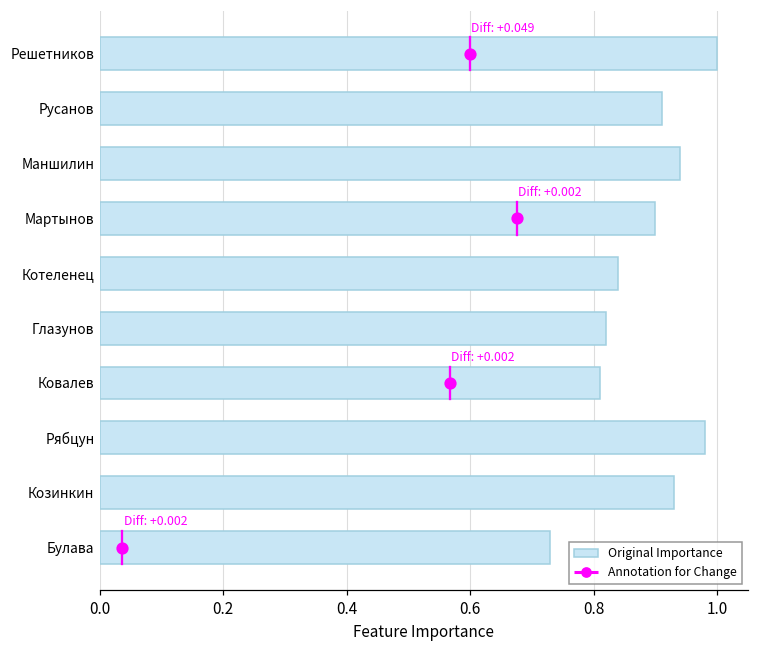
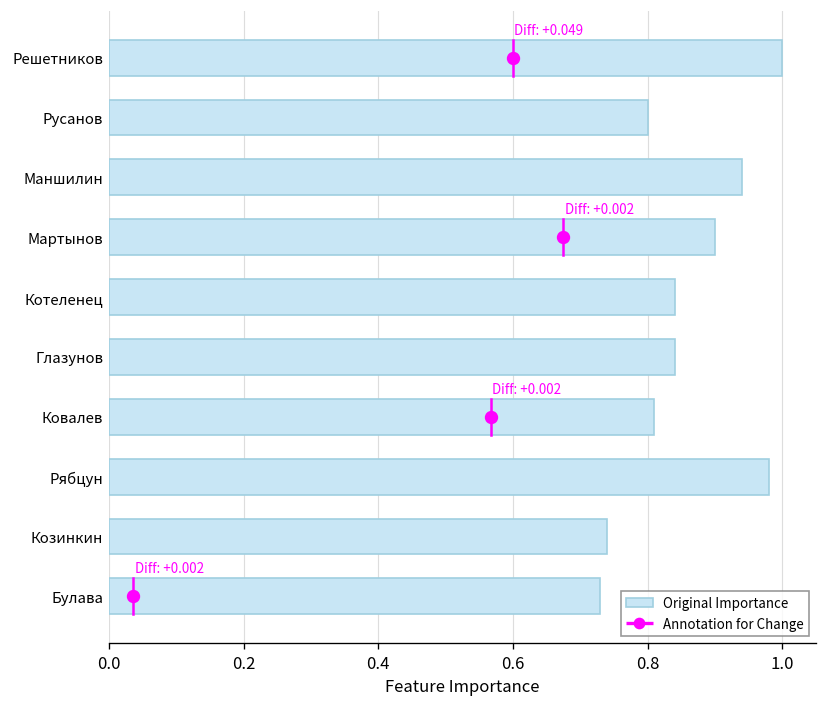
  {
    "Original Importance": {
      "Решетников": 1.00,
-     "Русанов": 0.91,
+     "Русанов": 0.80,
      "Маншилин": 0.94,
      "Мартынов": 0.90,
      "Котеленец": 0.84,
-     "Глазунов": 0.82,
+     "Глазунов": 0.84,
      "Ковалев": 0.81,
      "Рябцун": 0.98,
-     "Козинкин": 0.93,
+     "Козинкин": 0.74,
      "Булава": 0.73
    }
  }
